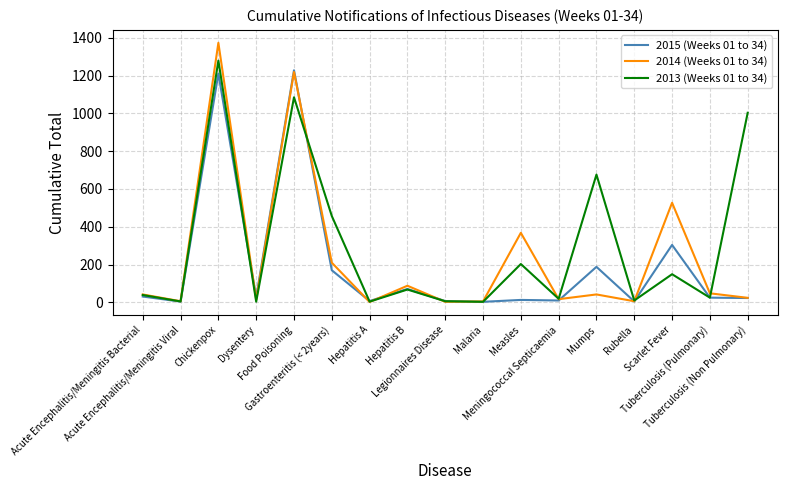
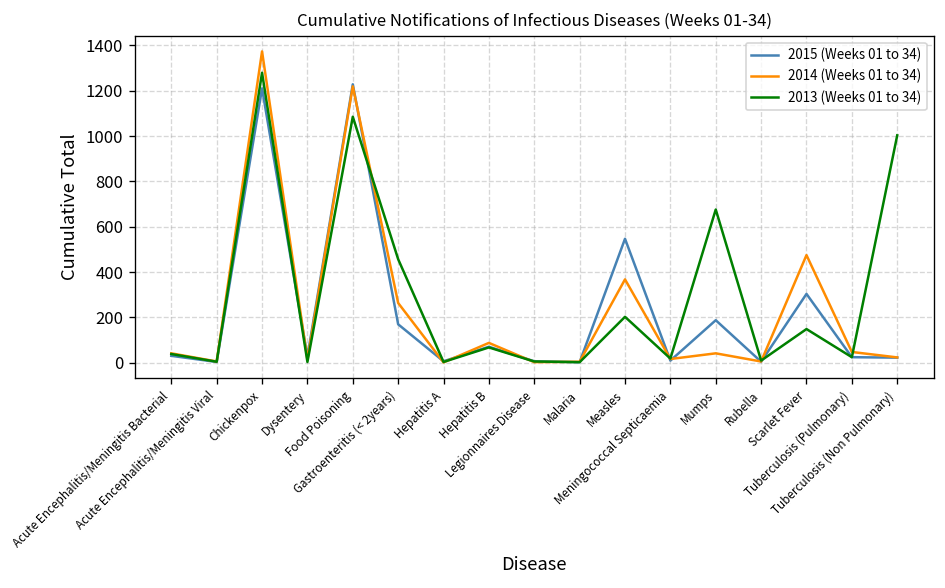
  {
    "2015 (Weeks 01 to 34)": {
      "Chickenpox": 1210,
      "Gastroenteritis (< 2years)": 170,
-     "Measles": 10,
+     "Measles": 550,
      "Mumps": 190,
      "Scarlet Fever": 300
    },
    "2014 (Weeks 01 to 34)": {
      "Chickenpox": 1370,
-     "Gastroenteritis (< 2years)": 210,
+     "Gastroenteritis (< 2years)": 260,
      "Hepatitis B": 90,
      "Measles": 370,
      "Mumps": 40,
-     "Scarlet Fever": 530,
+     "Scarlet Fever": 480,
      "Tuberculosis (Pulmonary)": 50
    },
    "2013 (Weeks 01 to 34)": {
      "Chickenpox": 1280,
      "Food Poisoning": 1090,
      "Gastroenteritis (< 2years)": 460,
      "Measles": 200,
      "Mumps": 680,
      "Scarlet Fever": 150,
      "Tuberculosis (Non Pulmonary)": 1000
    }
  }
